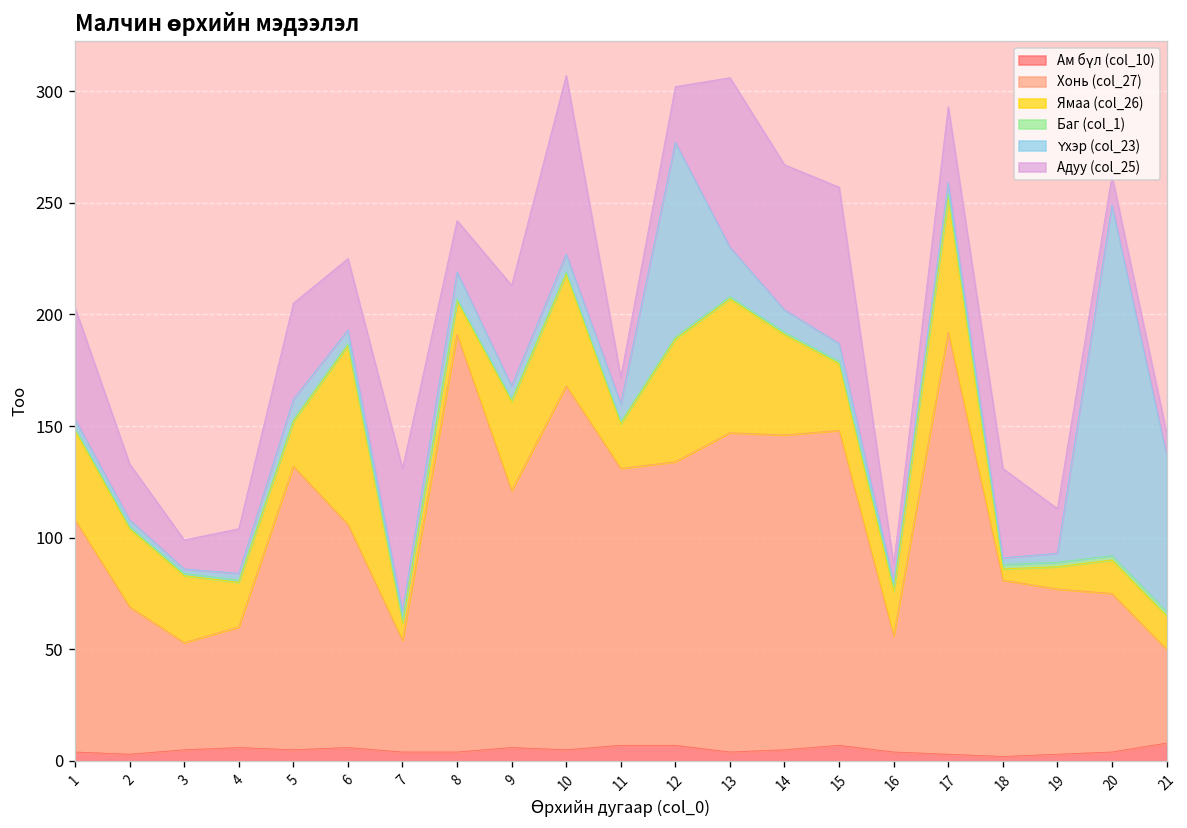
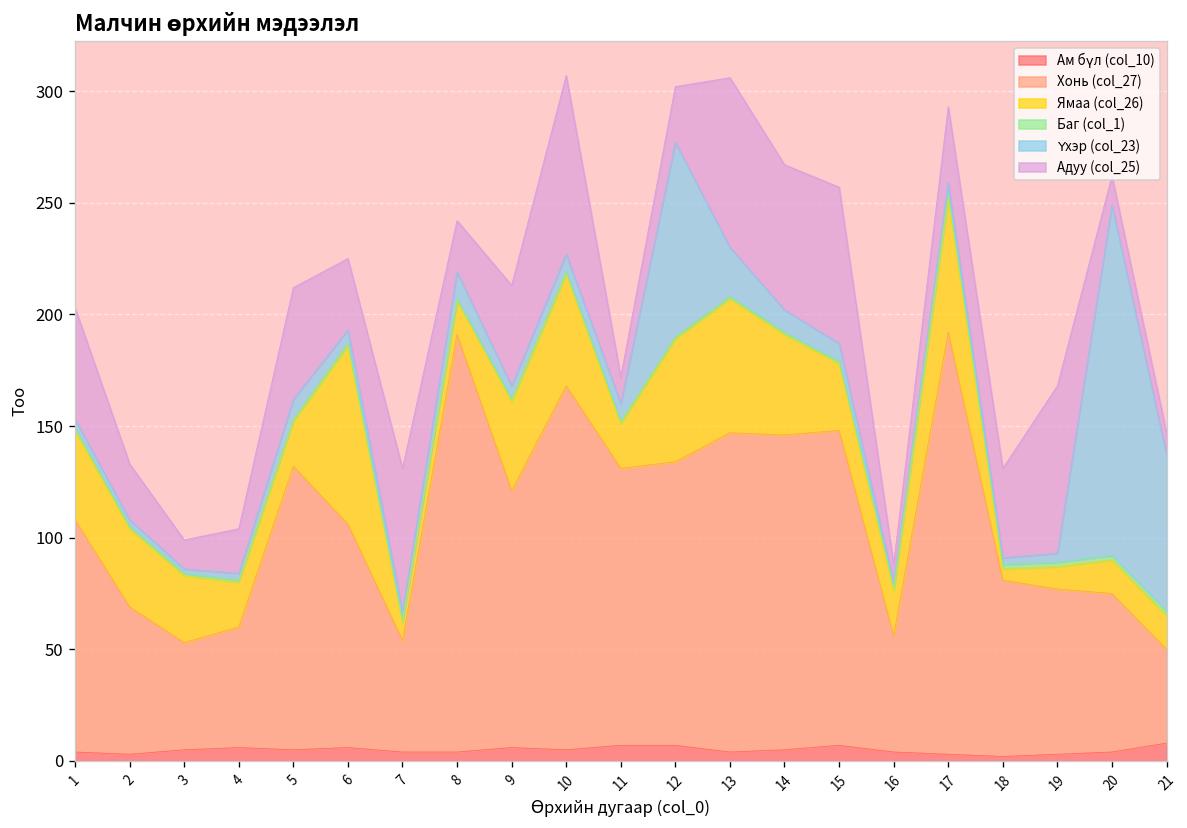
  {
    "Ямаа (col_26)": {
      "16": 20,
      "17": 60,
      "18": 5,
      "19": 10,
      "20": 15,
      "21": 15
    },
    "Баг (col_1)": {
      "16": 2,
      "17": 2,
      "18": 2,
      "19": 2,
      "20": 2,
      "21": 2
    },
    "Үхэр (col_23)": {
      "1": 4,
      "2": 3,
      "3": 2,
      "4": 3,
      "5": 9,
      "6": 6,
      "7": 4,
      "8": 12,
      "9": 6,
      "10": 8,
      "11": 8,
      "12": 87,
      "13": 22,
      "14": 10,
      "15": 8,
      "16": 2,
      "17": 5,
      "18": 3,
      "19": 4,
      "20": 157,
      "21": 70
    },
    "Адуу (col_25)": {
      "1": 50,
      "2": 25,
      "3": 13,
      "4": 20,
-     "5": 43,
+     "5": 50,
      "6": 32,
      "7": 64,
      "8": 23,
      "9": 45,
      "10": 80,
      "11": 12,
      "12": 25,
      "13": 76,
      "14": 65,
      "15": 70,
      "16": 8,
      "17": 34,
      "18": 40,
-     "19": 20,
+     "19": 75,
      "20": 13,
      "21": 10
    }
  }
